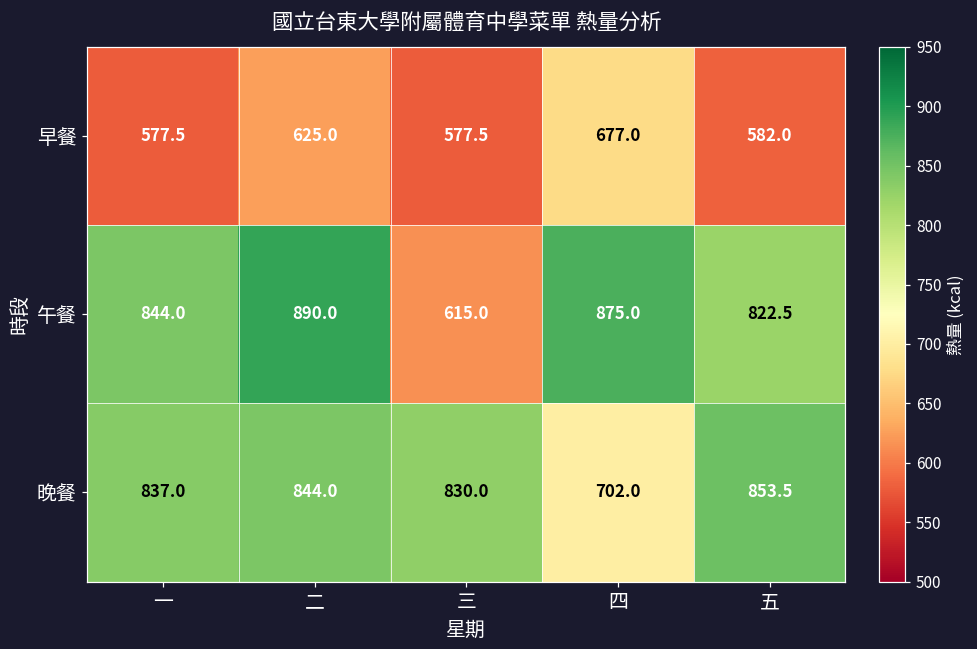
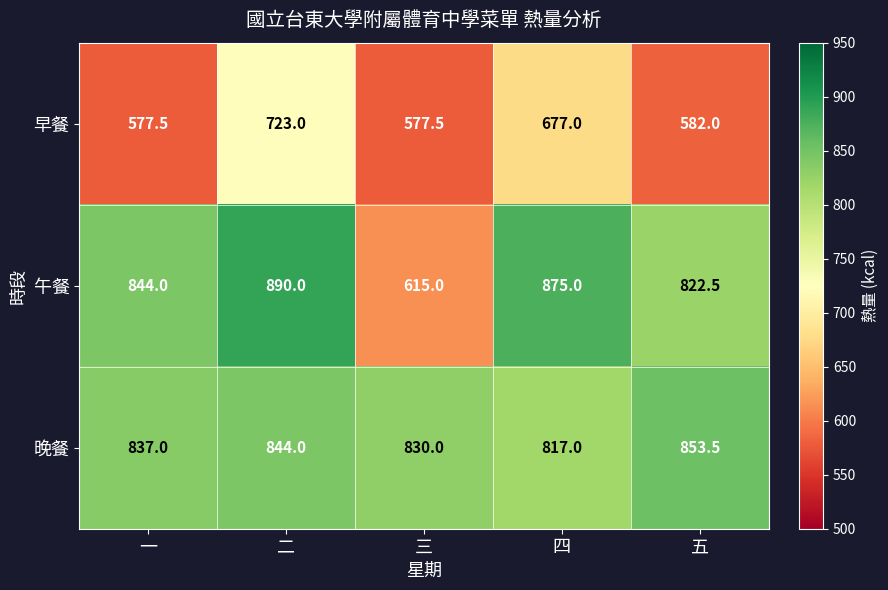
  {
    "早餐": {
      "一": 577.5,
-     "二": 625.0,
+     "二": 723.0,
      "三": 577.5,
      "四": 677.0,
      "五": 582.0
    },
    "午餐": {
      "一": 844.0,
      "二": 890.0,
      "三": 615.0,
      "四": 875.0,
      "五": 822.5
    },
    "晚餐": {
      "一": 837.0,
      "二": 844.0,
      "三": 830.0,
-     "四": 702.0,
+     "四": 817.0,
      "五": 853.5
    }
  }
